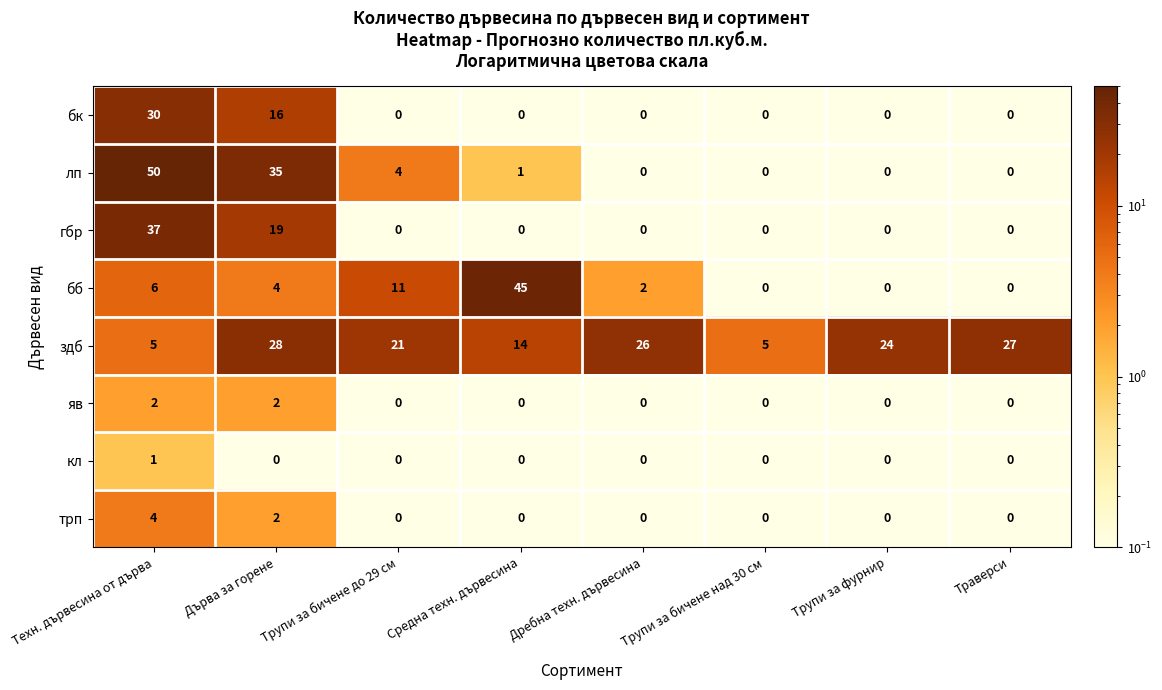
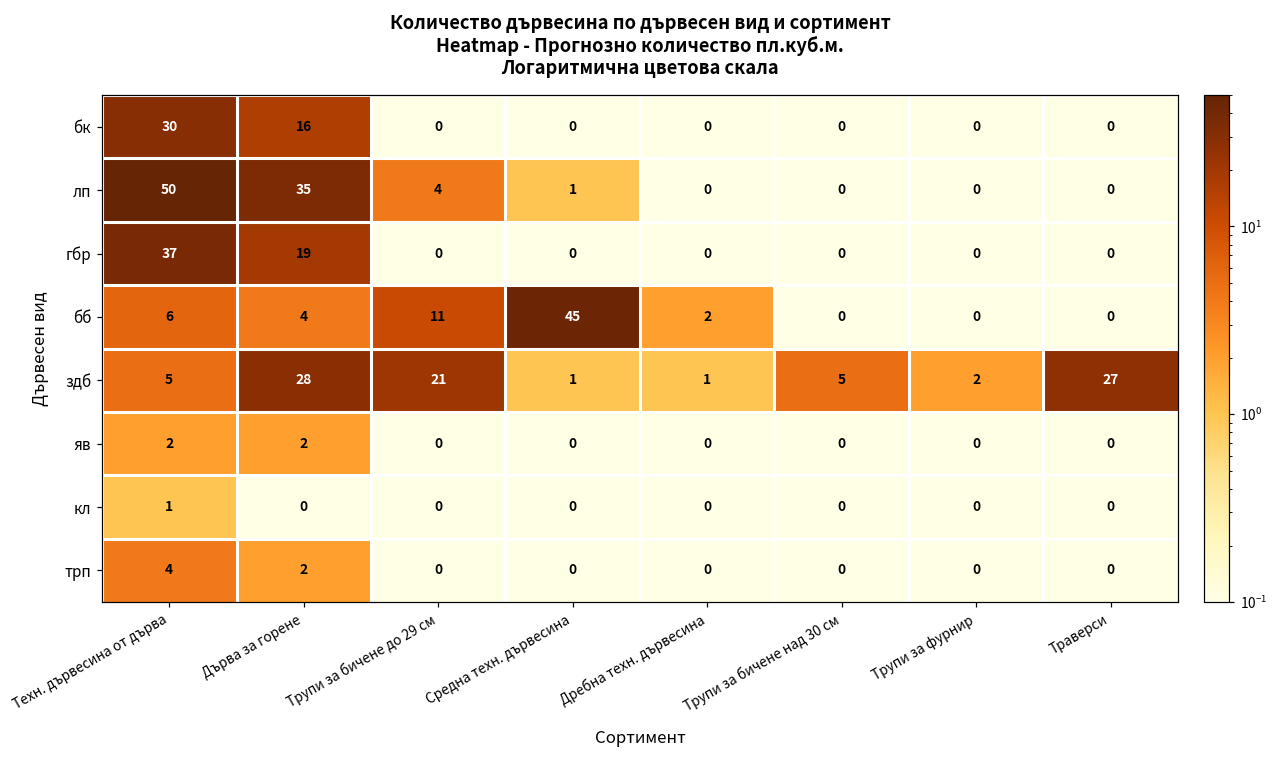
  {
    "бк": {
      "Техн. дървесина от дърва": 30,
      "Дърва за горене": 16,
      "Трупи за бичене до 29 см": 0,
      "Средна техн. дървесина": 0,
      "Дребна техн. дървесина": 0,
      "Трупи за бичене над 30 см": 0,
      "Трупи за фурнир": 0,
      "Траверси": 0
    },
    "лп": {
      "Техн. дървесина от дърва": 50,
      "Дърва за горене": 35,
      "Трупи за бичене до 29 см": 4,
      "Средна техн. дървесина": 1,
      "Дребна техн. дървесина": 0,
      "Трупи за бичене над 30 см": 0,
      "Трупи за фурнир": 0,
      "Траверси": 0
    },
    "гбр": {
      "Техн. дървесина от дърва": 37,
      "Дърва за горене": 19,
      "Трупи за бичене до 29 см": 0,
      "Средна техн. дървесина": 0,
      "Дребна техн. дървесина": 0,
      "Трупи за бичене над 30 см": 0,
      "Трупи за фурнир": 0,
      "Траверси": 0
    },
    "бб": {
      "Техн. дървесина от дърва": 6,
      "Дърва за горене": 4,
      "Трупи за бичене до 29 см": 11,
      "Средна техн. дървесина": 45,
      "Дребна техн. дървесина": 2,
      "Трупи за бичене над 30 см": 0,
      "Трупи за фурнир": 0,
      "Траверси": 0
    },
    "здб": {
      "Техн. дървесина от дърва": 5,
      "Дърва за горене": 28,
      "Трупи за бичене до 29 см": 21,
-     "Средна техн. дървесина": 14,
-     "Дребна техн. дървесина": 26,
+     "Средна техн. дървесина": 1,
+     "Дребна техн. дървесина": 1,
      "Трупи за бичене над 30 см": 5,
-     "Трупи за фурнир": 24,
+     "Трупи за фурнир": 2,
      "Траверси": 27
    },
    "яв": {
      "Техн. дървесина от дърва": 2,
      "Дърва за горене": 2,
      "Трупи за бичене до 29 см": 0,
      "Средна техн. дървесина": 0,
      "Дребна техн. дървесина": 0,
      "Трупи за бичене над 30 см": 0,
      "Трупи за фурнир": 0,
      "Траверси": 0
    },
    "кл": {
      "Техн. дървесина от дърва": 1,
      "Дърва за горене": 0,
      "Трупи за бичене до 29 см": 0,
      "Средна техн. дървесина": 0,
      "Дребна техн. дървесина": 0,
      "Трупи за бичене над 30 см": 0,
      "Трупи за фурнир": 0,
      "Траверси": 0
    },
    "трп": {
      "Техн. дървесина от дърва": 4,
      "Дърва за горене": 2,
      "Трупи за бичене до 29 см": 0,
      "Средна техн. дървесина": 0,
      "Дребна техн. дървесина": 0,
      "Трупи за бичене над 30 см": 0,
      "Трупи за фурнир": 0,
      "Траверси": 0
    }
  }
